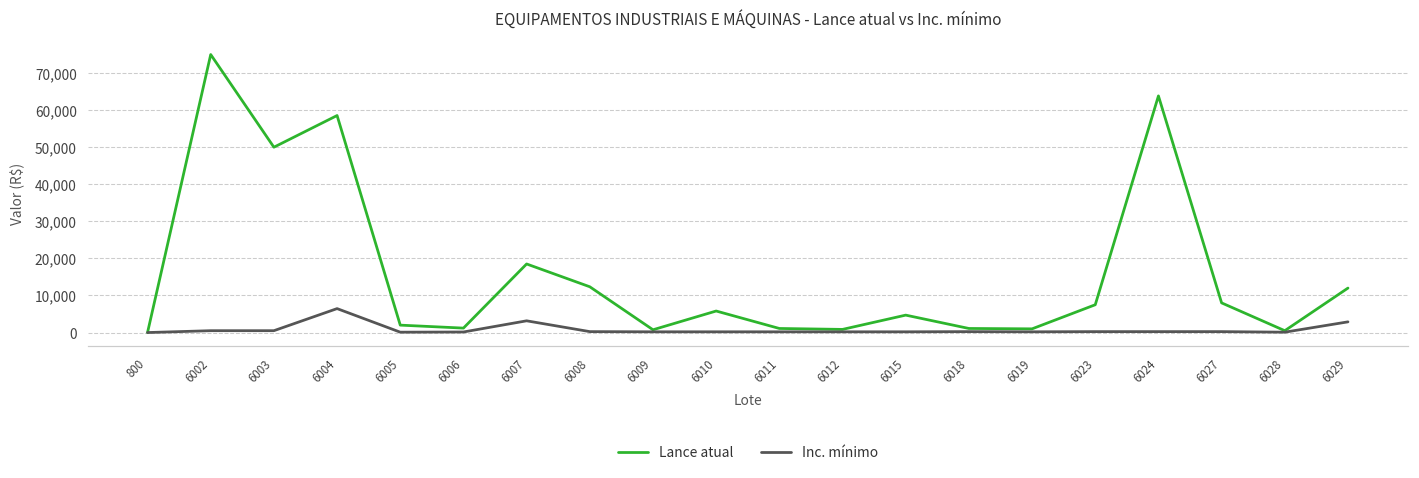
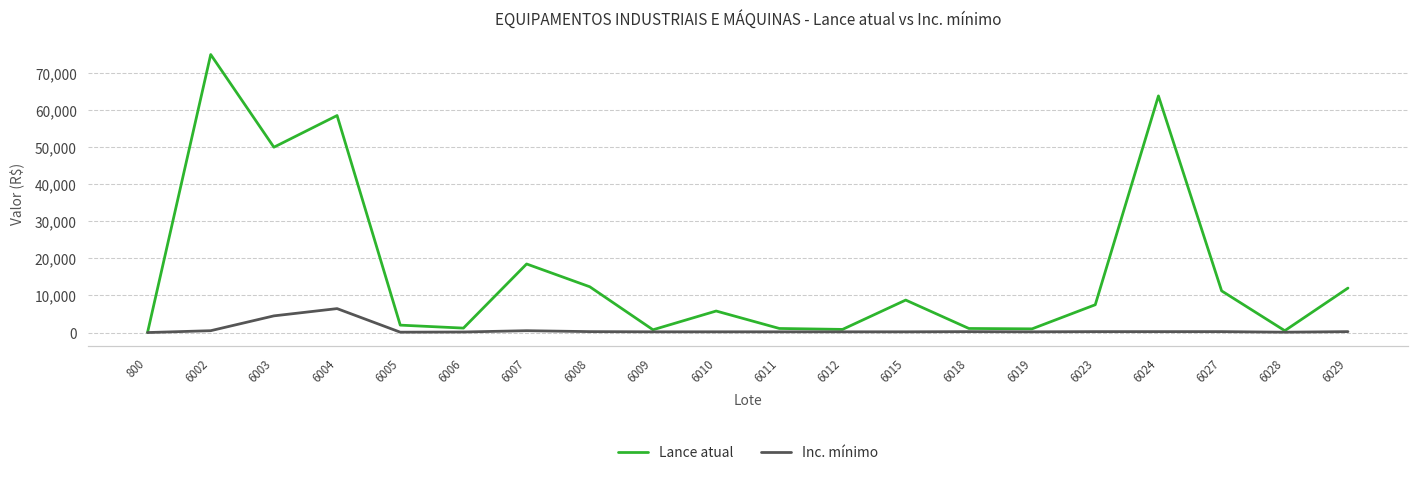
  {
    "Lance atual": {
      "6002": "75,000",
      "6003": "50,000",
      "6004": "59,000",
      "6005": "2,000",
      "6006": "1,000",
      "6007": "19,000",
      "6008": "12,000",
      "6010": "6,000",
      "6011": "1,000",
-     "6015": "5,000",
+     "6015": "9,000",
      "6018": "1,000",
      "6019": "1,000",
      "6023": "8,000",
      "6024": "64,000",
-     "6027": "8,000",
+     "6027": "11,000",
      "6029": "12,000"
    },
    "Inc. mínimo": {
      "6002": "1,000",
-     "6003": "1,000",
+     "6003": "5,000",
      "6004": "6,000",
      "6005": "0",
      "6006": "0",
-     "6007": "3,000",
+     "6007": "1,000",
      "6008": "0",
      "6010": "0",
      "6011": "0",
      "6015": "0",
      "6018": "0",
      "6019": "0",
      "6023": "0",
      "6024": "0",
      "6027": "0",
-     "6029": "3,000"
+     "6029": "0"
    }
  }
